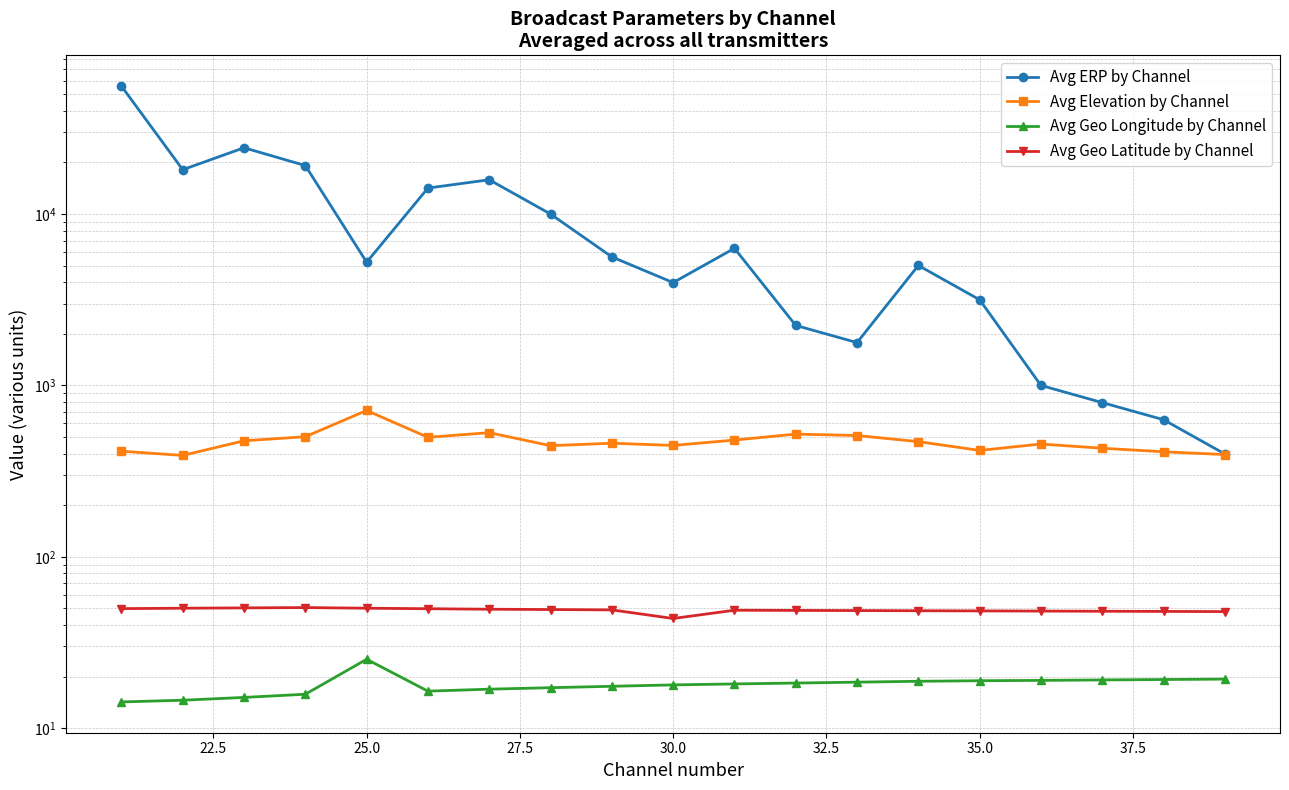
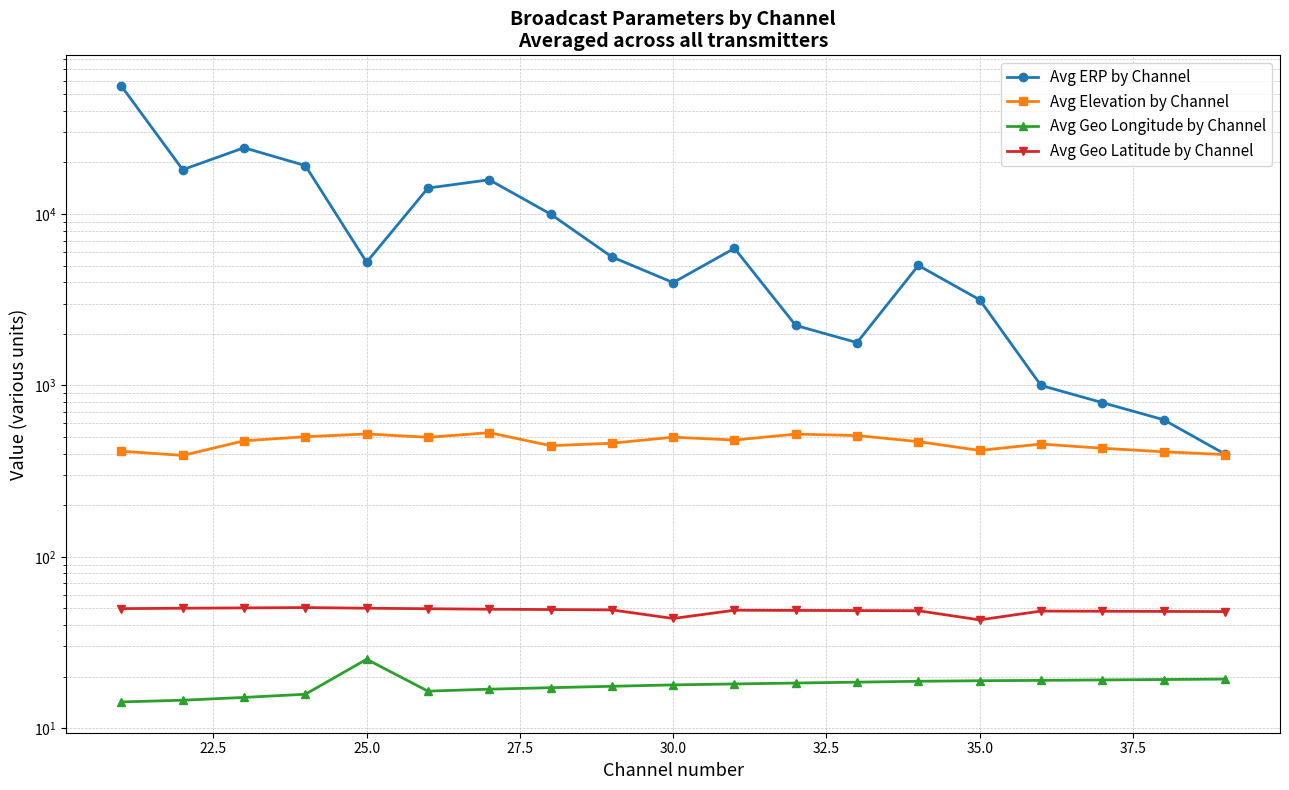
  {
    "Avg ERP by Channel": {
      "25.0": 5200,
      "30.0": 4000,
      "35.0": 3200
    },
    "Avg Elevation by Channel": {
-     "25.0": 710,
-     "30.0": 450,
+     "25.0": 520,
+     "30.0": 500,
      "35.0": 420
    },
    "Avg Geo Longitude by Channel": {
      "25.0": 25,
      "30.0": 18,
      "35.0": 19
    },
    "Avg Geo Latitude by Channel": {
      "25.0": 50,
      "30.0": 44,
-     "35.0": 48
+     "35.0": 43
    }
  }
